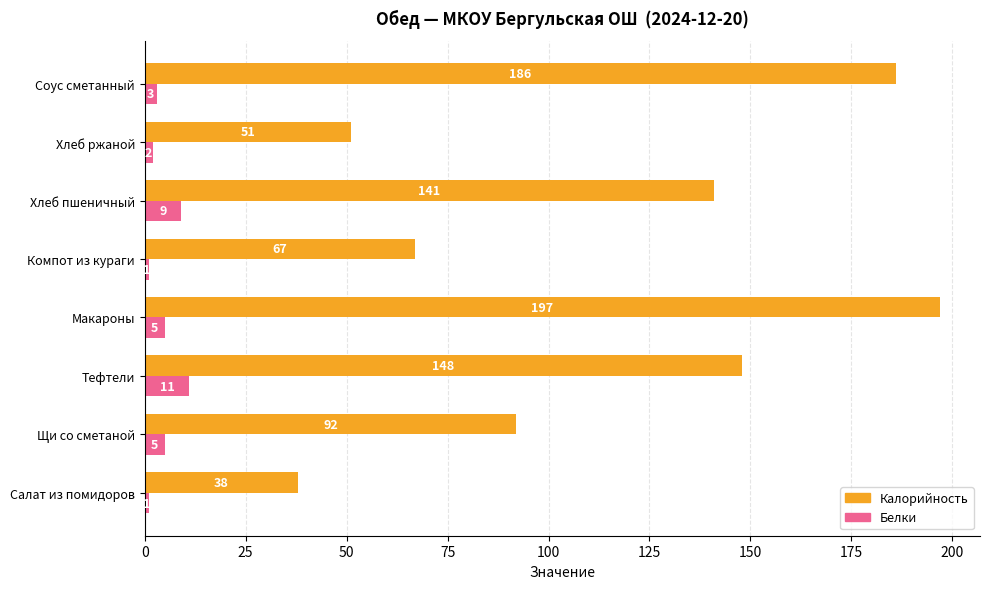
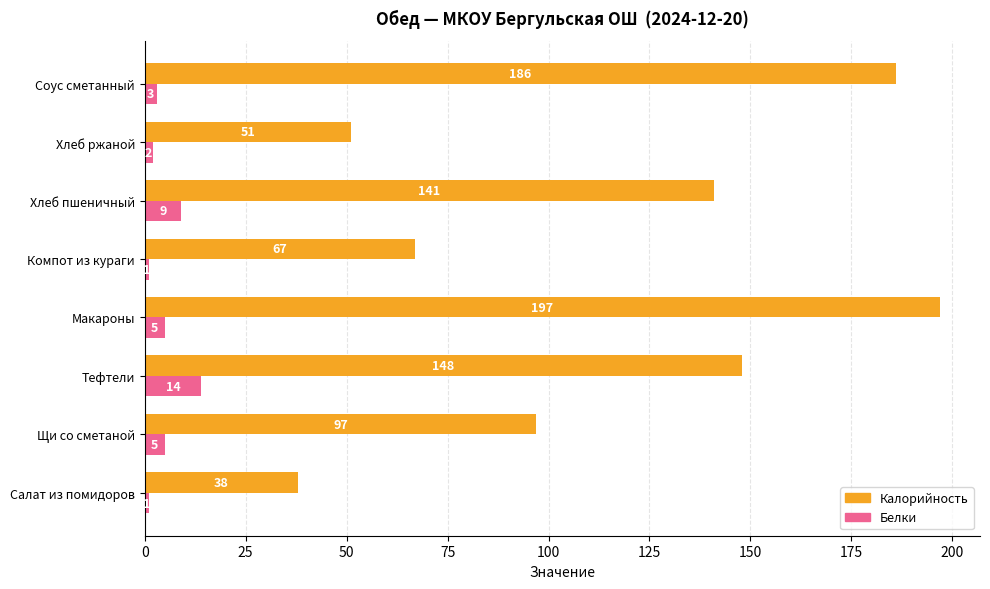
  {
    "Калорийность": {
      "Соус сметанный": 186,
      "Хлеб ржаной": 51,
      "Хлеб пшеничный": 141,
      "Компот из кураги": 67,
      "Макароны": 197,
      "Тефтели": 148,
-     "Щи со сметаной": 92,
+     "Щи со сметаной": 97,
      "Салат из помидоров": 38
    },
    "Белки": {
      "Соус сметанный": 3,
      "Хлеб ржаной": 2,
      "Хлеб пшеничный": 9,
      "Макароны": 5,
-     "Тефтели": 11,
+     "Тефтели": 14,
      "Щи со сметаной": 5
    }
  }
